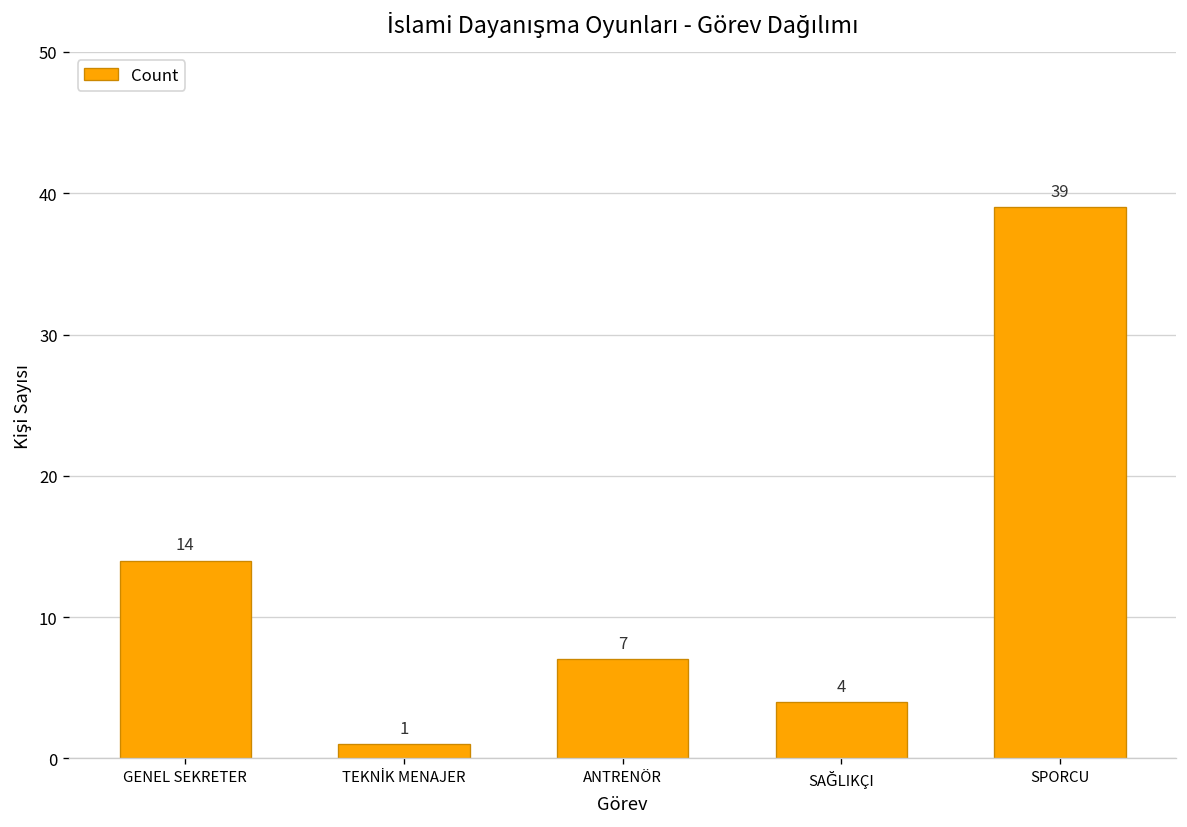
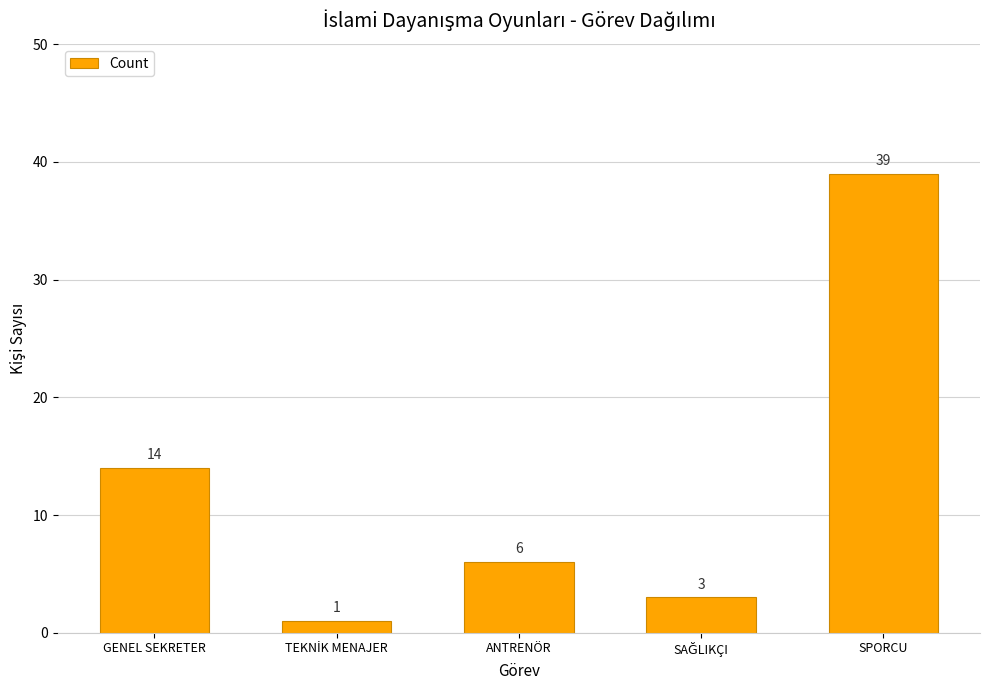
  {
    "GENEL SEKRETER": 14,
    "TEKNİK MENAJER": 1,
-   "ANTRENÖR": 7,
-   "SAĞLIKÇI": 4,
+   "ANTRENÖR": 6,
+   "SAĞLIKÇI": 3,
    "SPORCU": 39
  }
